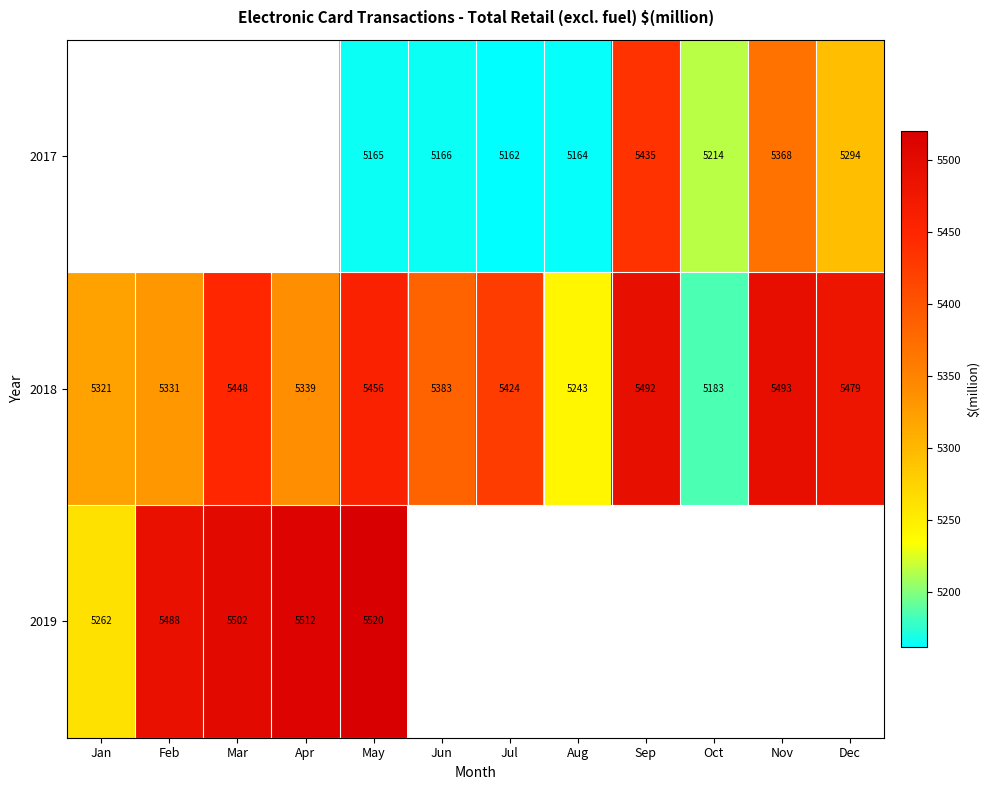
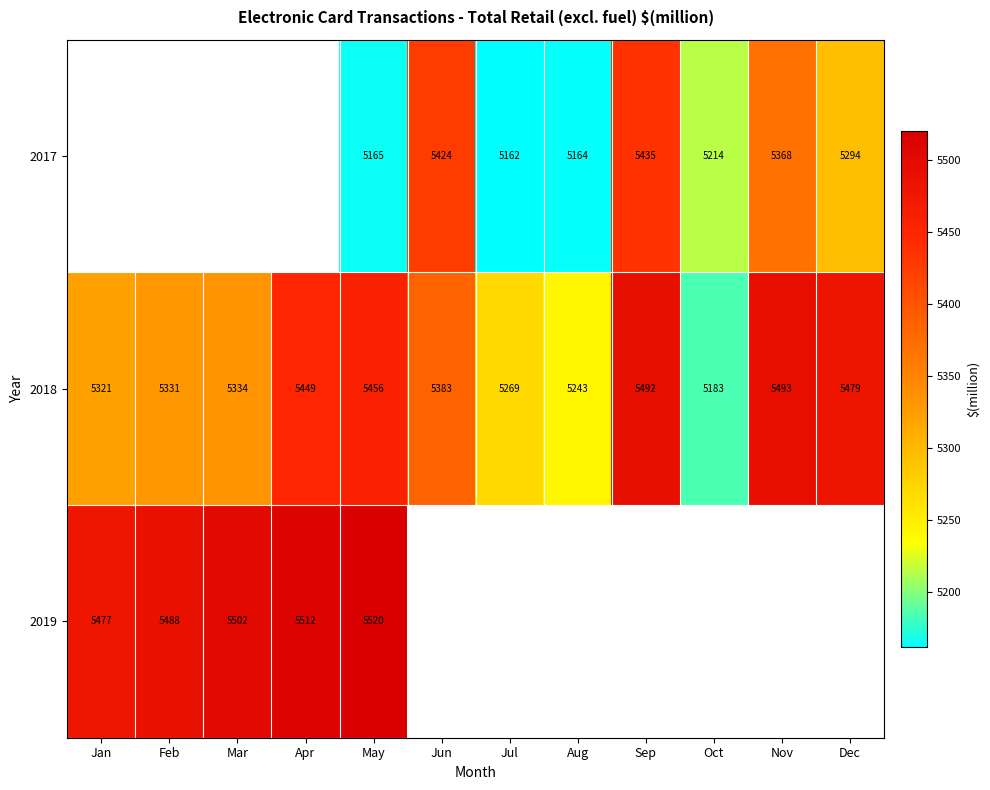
  {
    "2017": {
      "May": 5165,
-     "Jun": 5166,
+     "Jun": 5424,
      "Jul": 5162,
      "Aug": 5164,
      "Sep": 5435,
      "Oct": 5214,
      "Nov": 5368,
      "Dec": 5294
    },
    "2018": {
      "Jan": 5321,
      "Feb": 5331,
-     "Mar": 5448,
-     "Apr": 5339,
+     "Mar": 5334,
+     "Apr": 5449,
      "May": 5456,
      "Jun": 5383,
-     "Jul": 5424,
+     "Jul": 5269,
      "Aug": 5243,
      "Sep": 5492,
      "Oct": 5183,
      "Nov": 5493,
      "Dec": 5479
    },
    "2019": {
-     "Jan": 5262,
+     "Jan": 5477,
      "Feb": 5488,
      "Mar": 5502,
      "Apr": 5512,
      "May": 5520
    }
  }
